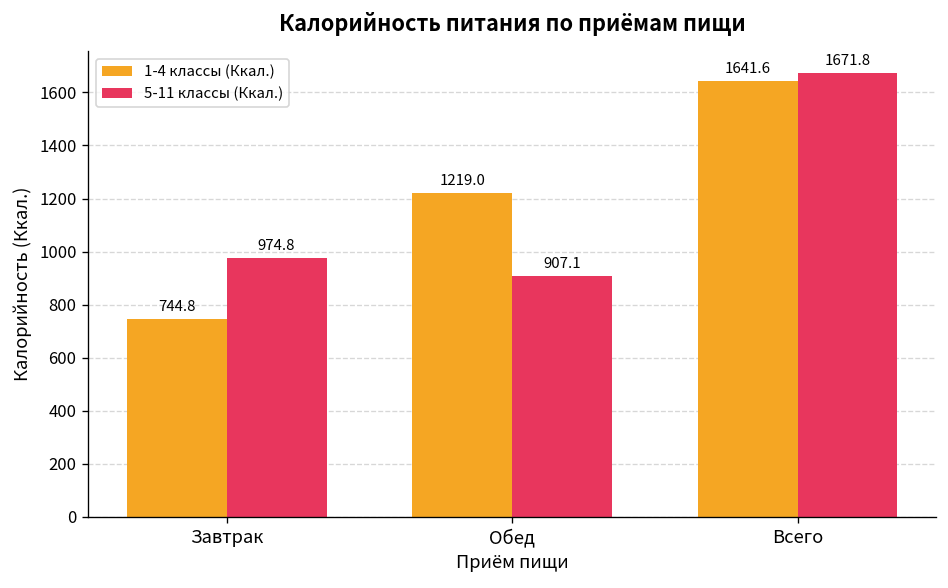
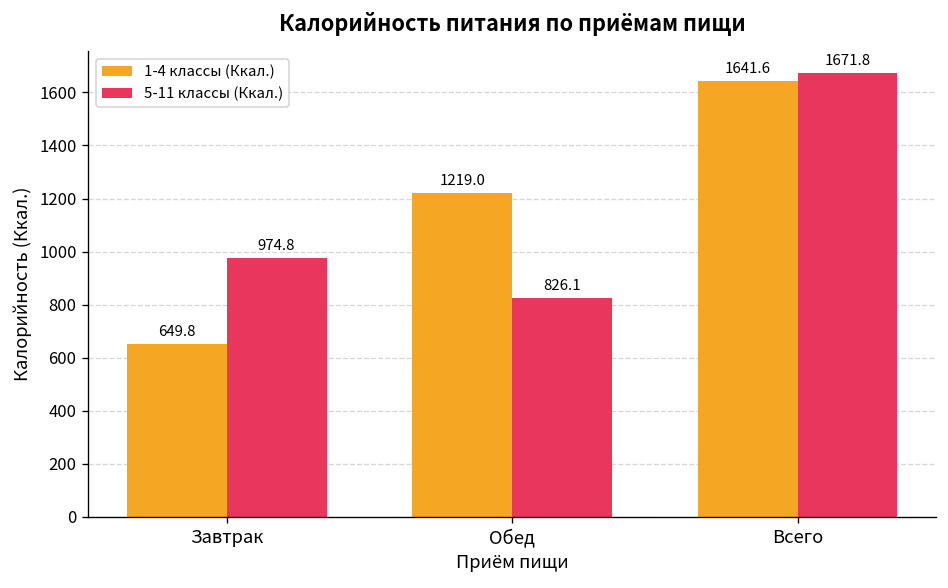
  {
    "1-4 классы (Ккал.)": {
-     "Завтрак": 744.8,
+     "Завтрак": 649.8,
      "Обед": 1219.0,
      "Всего": 1641.6
    },
    "5-11 классы (Ккал.)": {
      "Завтрак": 974.8,
-     "Обед": 907.1,
+     "Обед": 826.1,
      "Всего": 1671.8
    }
  }
